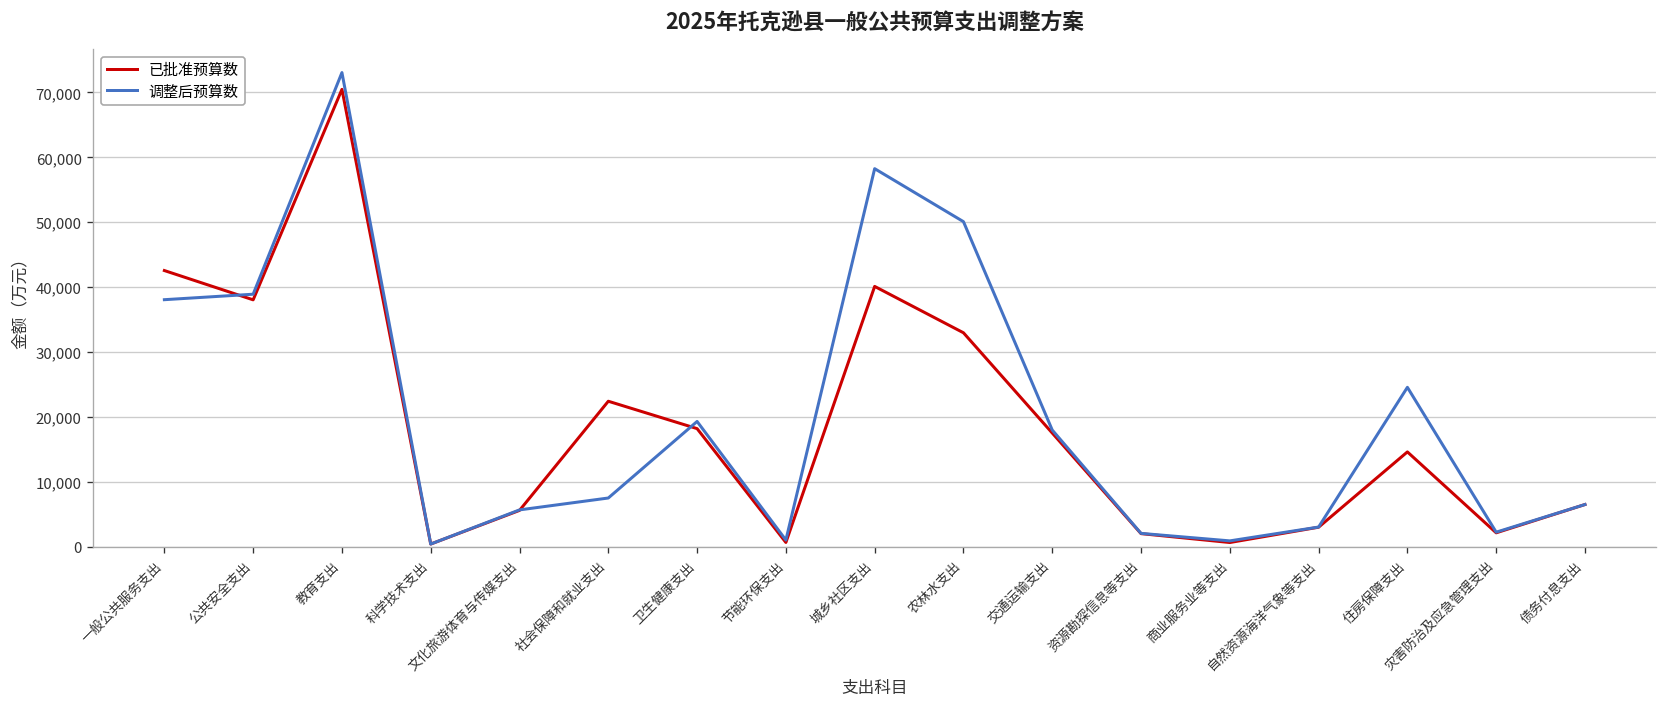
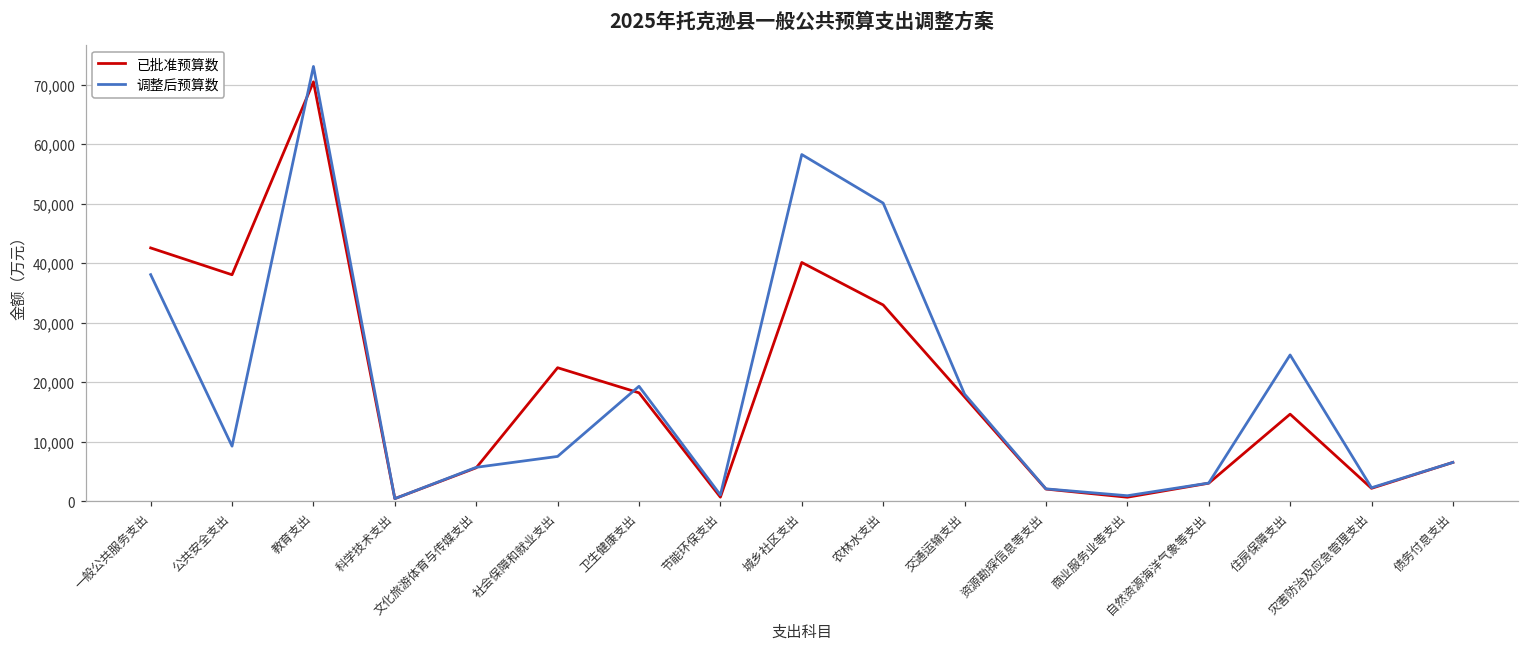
  {
    "已批准预算数": {
      "一般公共服务支出": "43,000",
      "公共安全支出": "38,000",
      "教育支出": "70,000",
      "社会保障和就业支出": "22,000",
      "卫生健康支出": "18,000",
      "城乡社区支出": "40,000",
      "农林水支出": "33,000",
      "住房保障支出": "15,000"
    },
    "调整后预算数": {
      "一般公共服务支出": "38,000",
-     "公共安全支出": "39,000",
+     "公共安全支出": "9,000",
      "教育支出": "73,000",
      "社会保障和就业支出": "8,000",
      "卫生健康支出": "19,000",
      "城乡社区支出": "58,000",
      "农林水支出": "50,000",
      "住房保障支出": "25,000"
    }
  }
